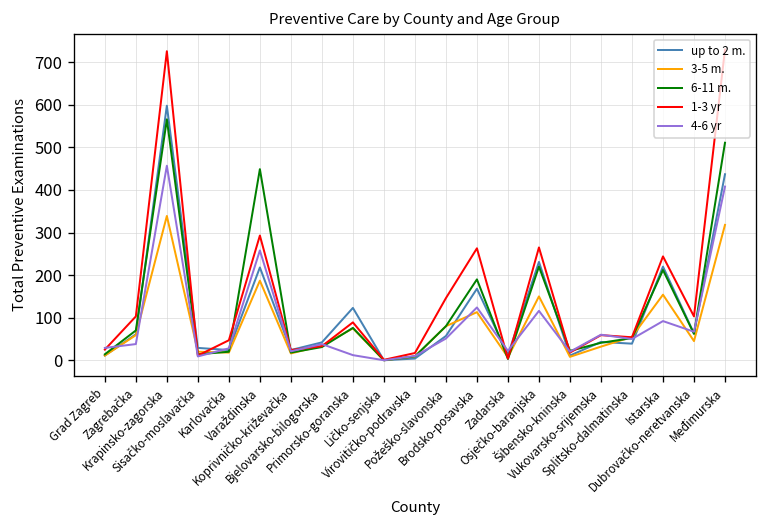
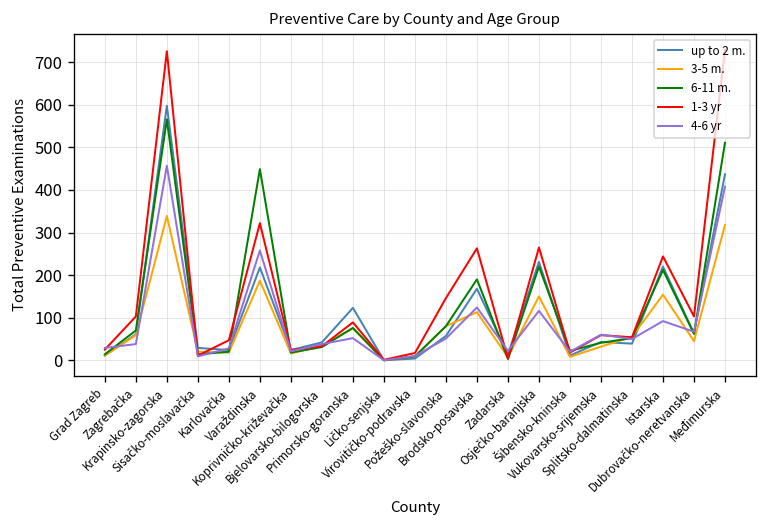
  {
    "up to 2 m.": {
      "Krapinsko-zagorska": 600,
      "Sisačko-moslavačka": 30,
      "Varaždinska": 220,
      "Primorsko-goranska": 120,
      "Brodsko-posavska": 170,
      "Osječko-baranjska": 230,
      "Splitsko-dalmatinska": 40,
      "Istarska": 220,
      "Međimurska": 440
    },
    "3-5 m.": {
      "Krapinsko-zagorska": 340,
      "Varaždinska": 190,
      "Brodsko-posavska": 110,
      "Osječko-baranjska": 150,
      "Vukovarsko-srijemska": 30,
      "Istarska": 150,
      "Dubrovačko-neretvanska": 50,
      "Međimurska": 320
    },
    "6-11 m.": {
      "Zagrebačka": 70,
      "Krapinsko-zagorska": 570,
      "Varaždinska": 450,
      "Brodsko-posavska": 190,
      "Osječko-baranjska": 220,
      "Istarska": 210,
      "Međimurska": 510
    },
    "1-3 yr": {
      "Zagrebačka": 100,
      "Krapinsko-zagorska": 730,
      "Karlovačka": 50,
-     "Varaždinska": 290,
+     "Varaždinska": 320,
      "Primorsko-goranska": 90,
      "Požeško-slavonska": 150,
      "Brodsko-posavska": 260,
      "Osječko-baranjska": 270,
      "Istarska": 240,
      "Dubrovačko-neretvanska": 100
    },
    "4-6 yr": {
      "Zagrebačka": 40,
      "Krapinsko-zagorska": 460,
      "Varaždinska": 260,
-     "Primorsko-goranska": 10,
+     "Primorsko-goranska": 50,
      "Brodsko-posavska": 120,
      "Zadarska": 20,
      "Osječko-baranjska": 120,
      "Istarska": 90,
      "Međimurska": 410
    }
  }
